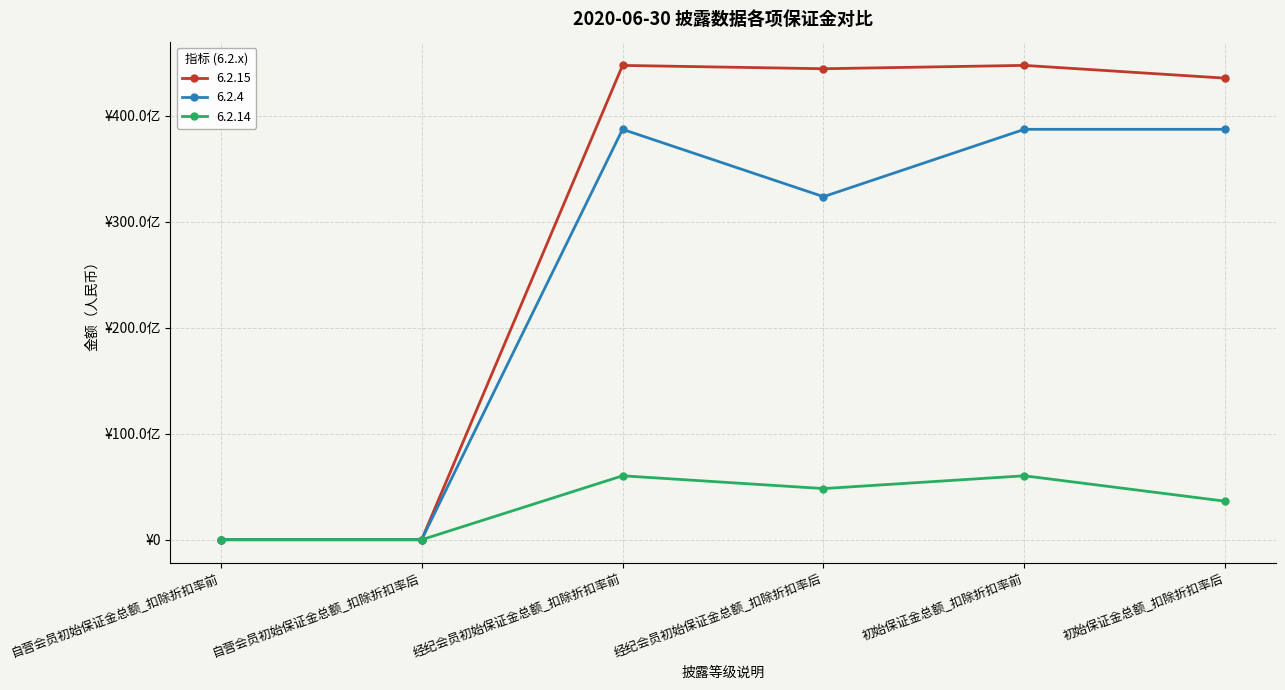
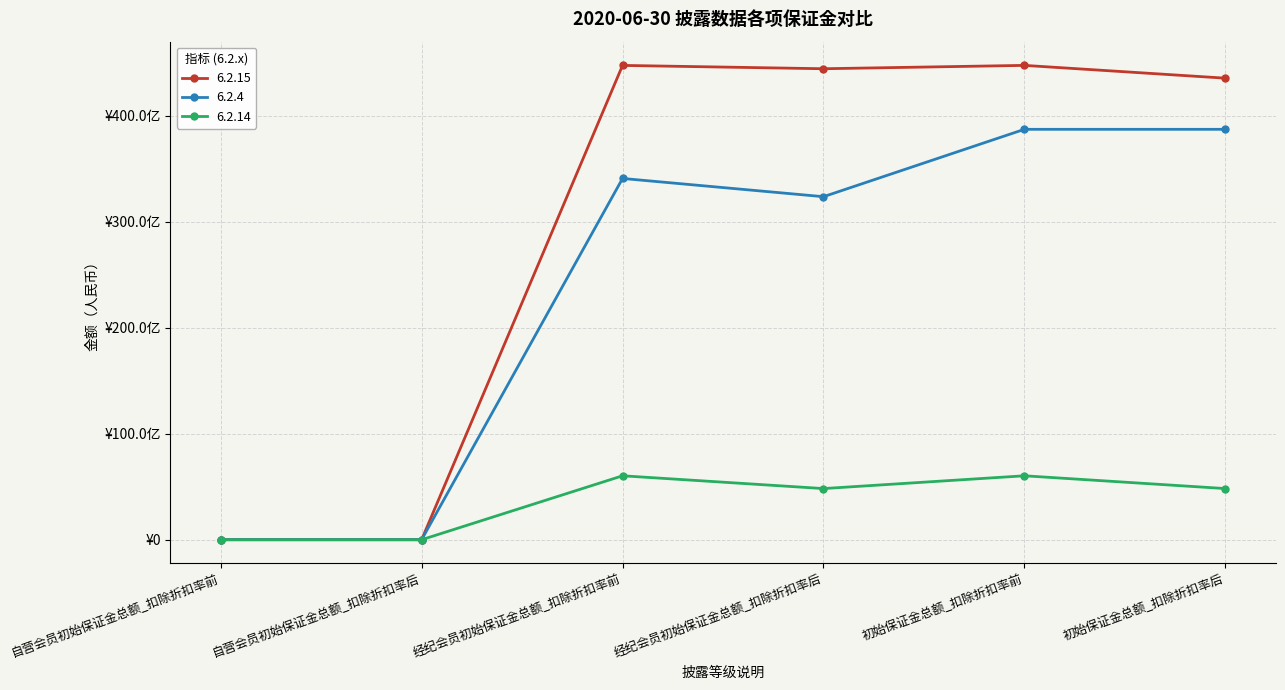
  {
    "6.2.15": {
      "经纪会员初始保证金总额_扣除折扣率前": "¥448亿",
      "经纪会员初始保证金总额_扣除折扣率后": "¥445亿",
      "初始保证金总额_扣除折扣率前": "¥448亿",
      "初始保证金总额_扣除折扣率后": "¥436亿"
    },
    "6.2.4": {
-     "经纪会员初始保证金总额_扣除折扣率前": "¥387亿",
+     "经纪会员初始保证金总额_扣除折扣率前": "¥341亿",
      "经纪会员初始保证金总额_扣除折扣率后": "¥324亿",
      "初始保证金总额_扣除折扣率前": "¥387亿",
      "初始保证金总额_扣除折扣率后": "¥387亿"
    },
    "6.2.14": {
      "经纪会员初始保证金总额_扣除折扣率前": "¥60亿",
      "经纪会员初始保证金总额_扣除折扣率后": "¥48亿",
      "初始保证金总额_扣除折扣率前": "¥60亿",
-     "初始保证金总额_扣除折扣率后": "¥36亿"
+     "初始保证金总额_扣除折扣率后": "¥48亿"
    }
  }
